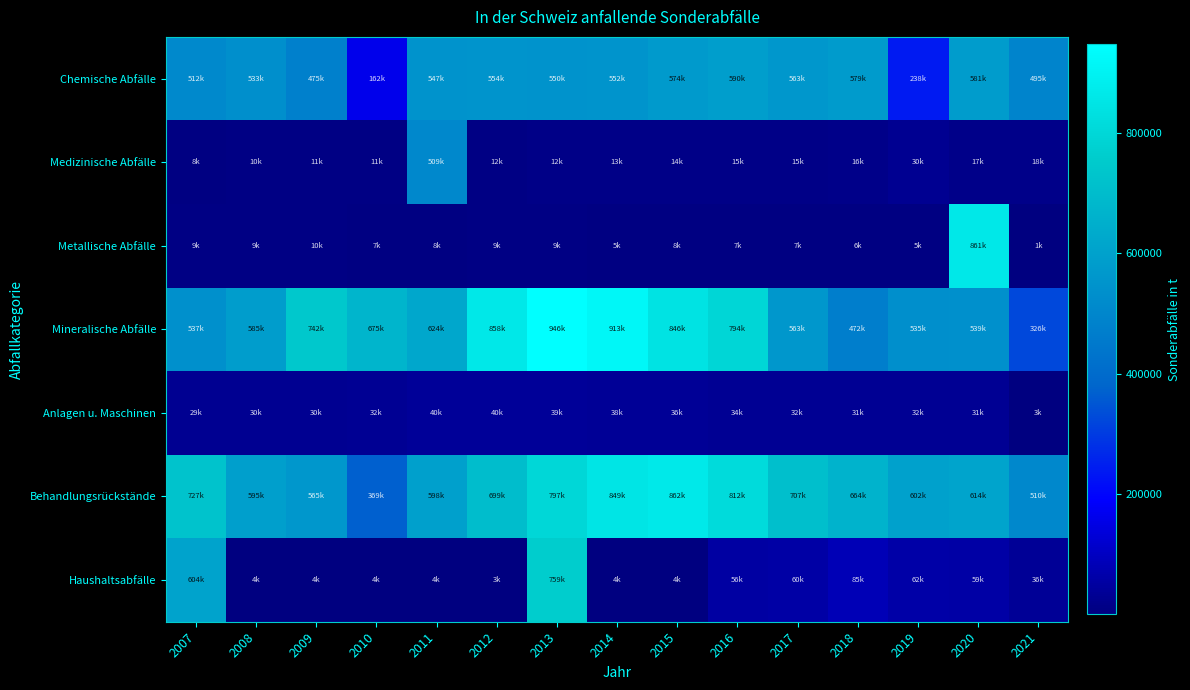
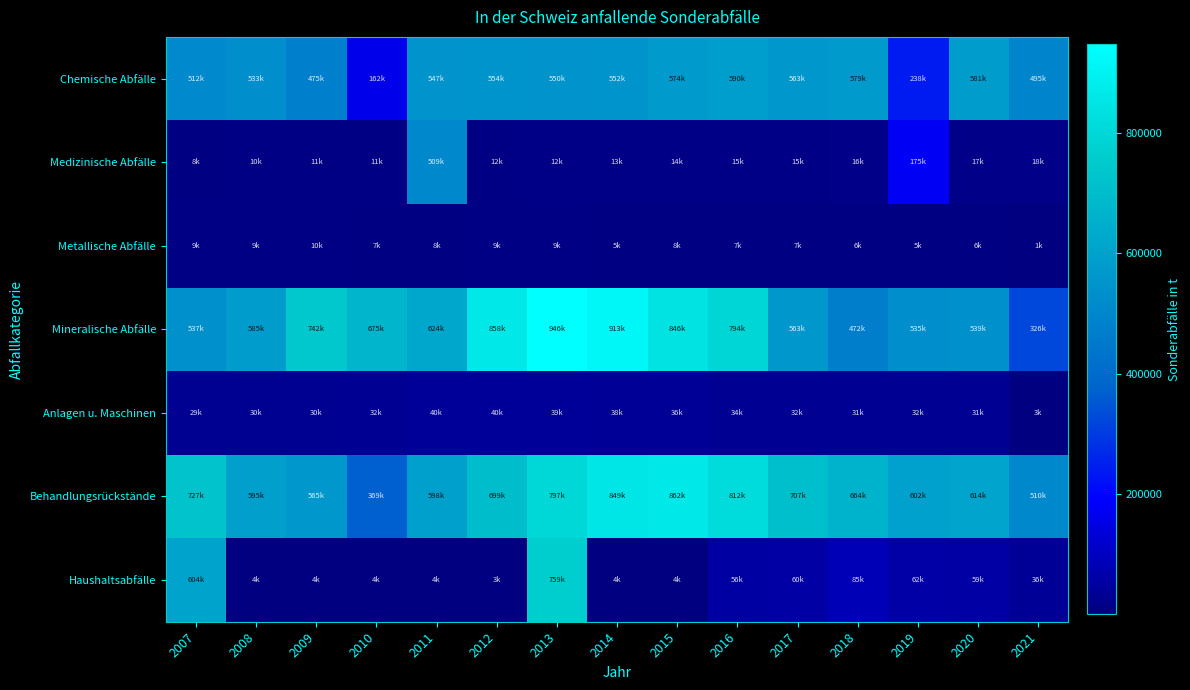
  {
    "Chemische Abfälle": {
      "2007": "512k",
      "2008": "533k",
      "2009": "475k",
      "2010": "162k",
      "2011": "547k",
      "2012": "554k",
      "2013": "550k",
      "2014": "552k",
      "2015": "574k",
      "2016": "590k",
      "2017": "563k",
      "2018": "579k",
      "2019": "238k",
      "2020": "581k",
      "2021": "495k"
    },
    "Medizinische Abfälle": {
      "2007": "8k",
      "2008": "10k",
      "2009": "11k",
      "2010": "11k",
      "2011": "509k",
      "2012": "12k",
      "2013": "12k",
      "2014": "13k",
      "2015": "14k",
      "2016": "15k",
      "2017": "15k",
      "2018": "16k",
-     "2019": "30k",
+     "2019": "175k",
      "2020": "17k",
      "2021": "18k"
    },
    "Metallische Abfälle": {
      "2007": "9k",
      "2008": "9k",
      "2009": "10k",
      "2010": "7k",
      "2011": "8k",
      "2012": "9k",
      "2013": "9k",
      "2014": "5k",
      "2015": "8k",
      "2016": "7k",
      "2017": "7k",
      "2018": "6k",
      "2019": "5k",
-     "2020": "861k",
+     "2020": "6k",
      "2021": "1k"
    },
    "Mineralische Abfälle": {
      "2007": "537k",
      "2008": "585k",
      "2009": "742k",
      "2010": "675k",
      "2011": "624k",
      "2012": "858k",
      "2013": "946k",
      "2014": "913k",
      "2015": "846k",
      "2016": "794k",
      "2017": "563k",
      "2018": "472k",
      "2019": "535k",
      "2020": "539k",
      "2021": "326k"
    },
    "Anlagen u. Maschinen": {
      "2007": "29k",
      "2008": "30k",
      "2009": "30k",
      "2010": "32k",
      "2011": "40k",
      "2012": "40k",
      "2013": "39k",
      "2014": "38k",
      "2015": "36k",
      "2016": "34k",
      "2017": "32k",
      "2018": "31k",
      "2019": "32k",
      "2020": "31k",
      "2021": "3k"
    },
    "Behandlungsrückstände": {
      "2007": "727k",
      "2008": "595k",
      "2009": "565k",
      "2010": "369k",
      "2011": "598k",
      "2012": "699k",
      "2013": "797k",
      "2014": "849k",
      "2015": "862k",
      "2016": "812k",
      "2017": "707k",
      "2018": "664k",
      "2019": "602k",
      "2020": "614k",
      "2021": "510k"
    },
    "Haushaltsabfälle": {
      "2007": "604k",
      "2008": "4k",
      "2009": "4k",
      "2010": "4k",
      "2011": "4k",
      "2012": "3k",
      "2013": "759k",
      "2014": "4k",
      "2015": "4k",
      "2016": "56k",
      "2017": "60k",
      "2018": "85k",
      "2019": "62k",
      "2020": "59k",
      "2021": "36k"
    }
  }
